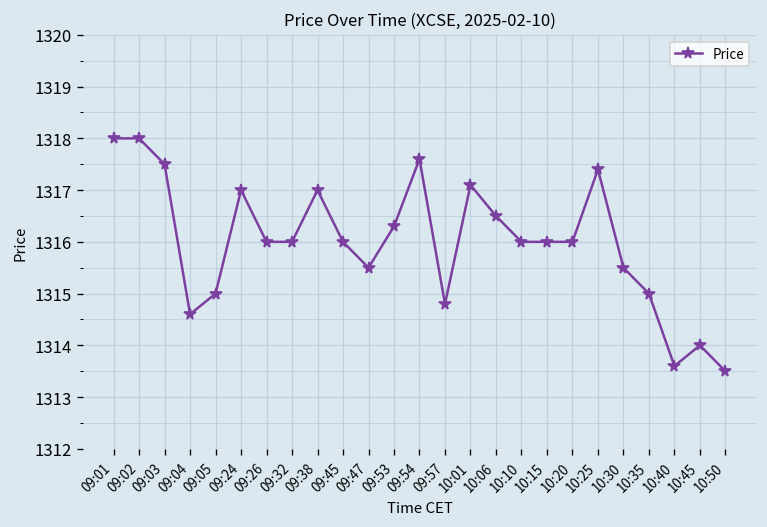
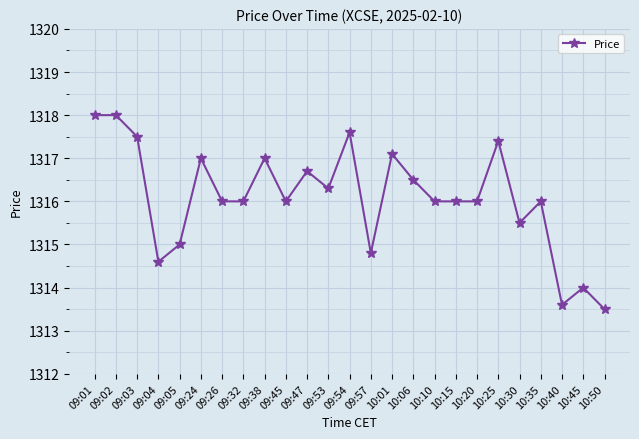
  {
    "09:01": 1318.0,
    "09:02": 1318.0,
    "09:03": 1317.5,
    "09:04": 1314.6,
    "09:05": 1315.0,
    "09:24": 1317.0,
    "09:26": 1316.0,
    "09:32": 1316.0,
    "09:38": 1317.0,
    "09:45": 1316.0,
-   "09:47": 1315.5,
+   "09:47": 1316.7,
    "09:53": 1316.3,
    "09:54": 1317.6,
    "09:57": 1314.8,
    "10:01": 1317.1,
    "10:06": 1316.5,
    "10:10": 1316.0,
    "10:15": 1316.0,
    "10:20": 1316.0,
    "10:25": 1317.4,
    "10:30": 1315.5,
-   "10:35": 1315,
+   "10:35": 1316,
    "10:40": 1313.6,
    "10:45": 1314.0,
    "10:50": 1313.5
  }
